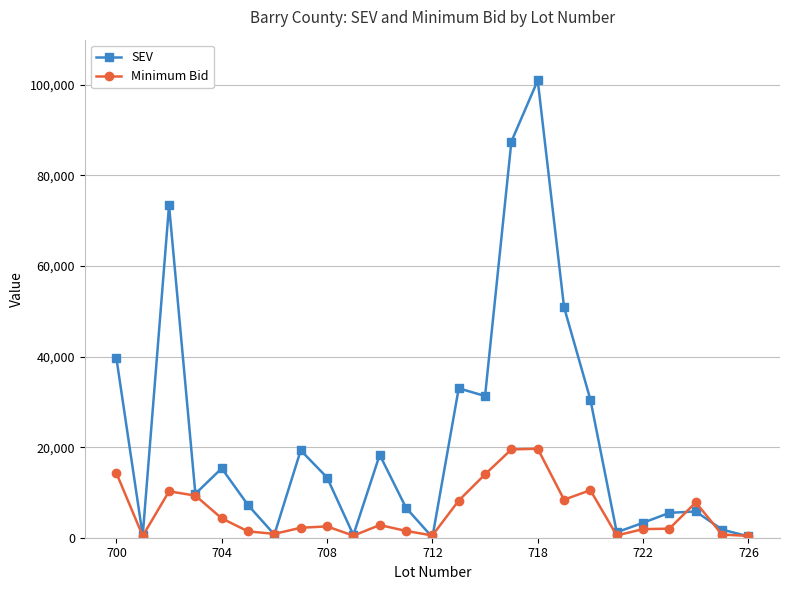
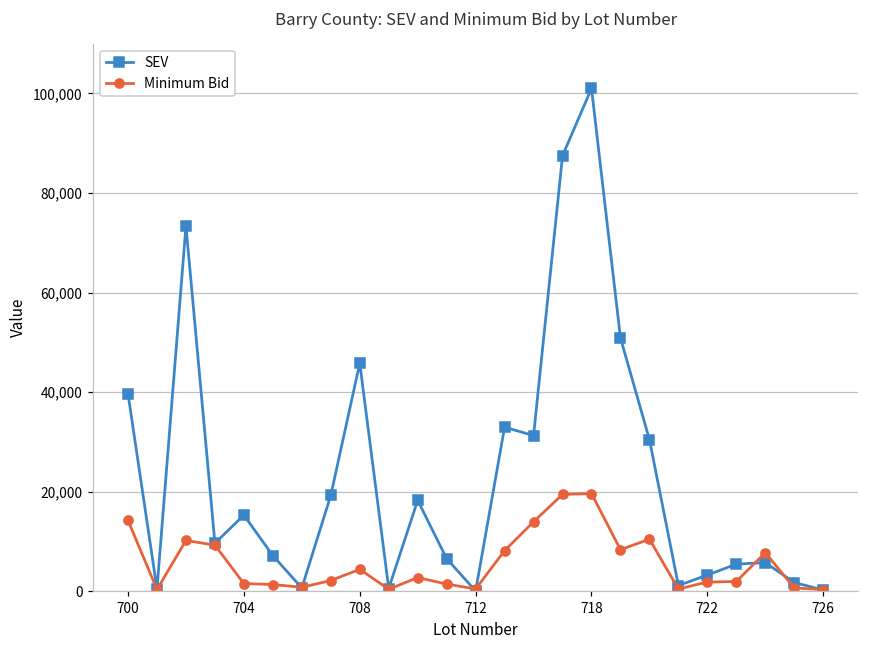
  {
    "SEV": {
      "700": "40,000",
      "704": "15,000",
-     "708": "13,000",
+     "708": "46,000",
      "718": "101,000",
      "722": "3,000"
    },
    "Minimum Bid": {
      "700": "14,000",
-     "704": "4,000",
-     "708": "3,000",
+     "704": "2,000",
+     "708": "4,000",
      "718": "20,000",
      "722": "2,000"
    }
  }
